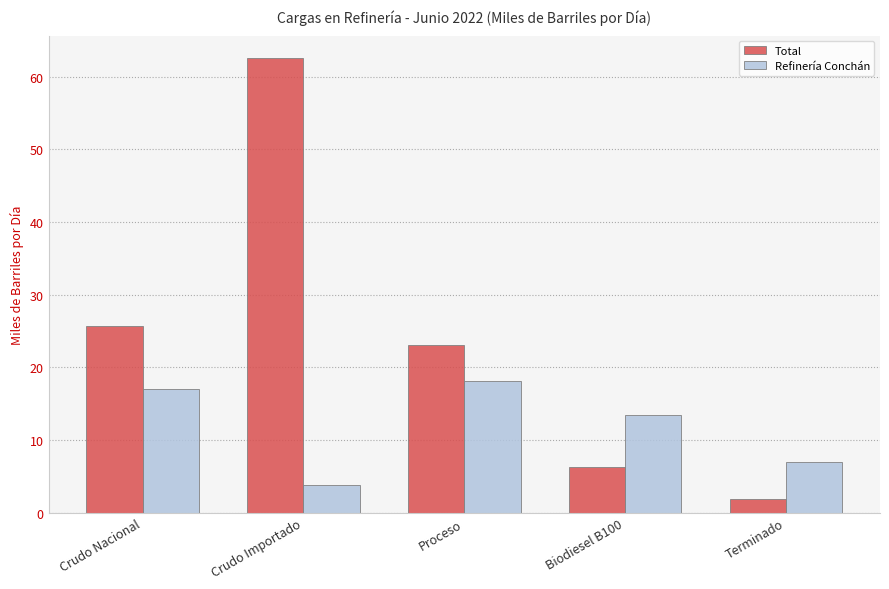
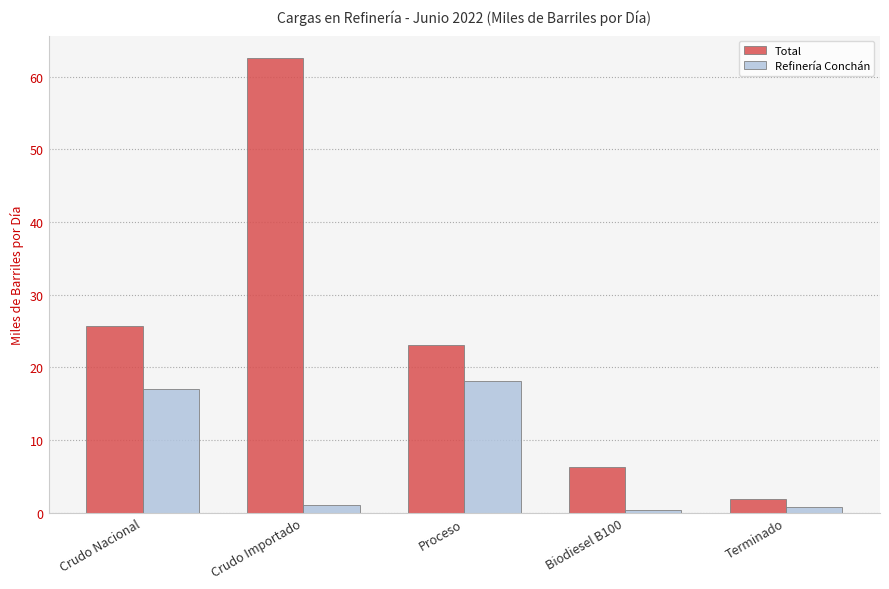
  {
    "Total": {
      "Crudo Nacional": 26,
      "Crudo Importado": 63,
      "Proceso": 23,
      "Biodiesel B100": 6,
      "Terminado": 2
    },
    "Refinería Conchán": {
      "Crudo Nacional": 17,
-     "Crudo Importado": 4,
+     "Crudo Importado": 1,
      "Proceso": 18,
-     "Biodiesel B100": 13,
-     "Terminado": 7
+     "Biodiesel B100": 0,
+     "Terminado": 1
    }
  }
